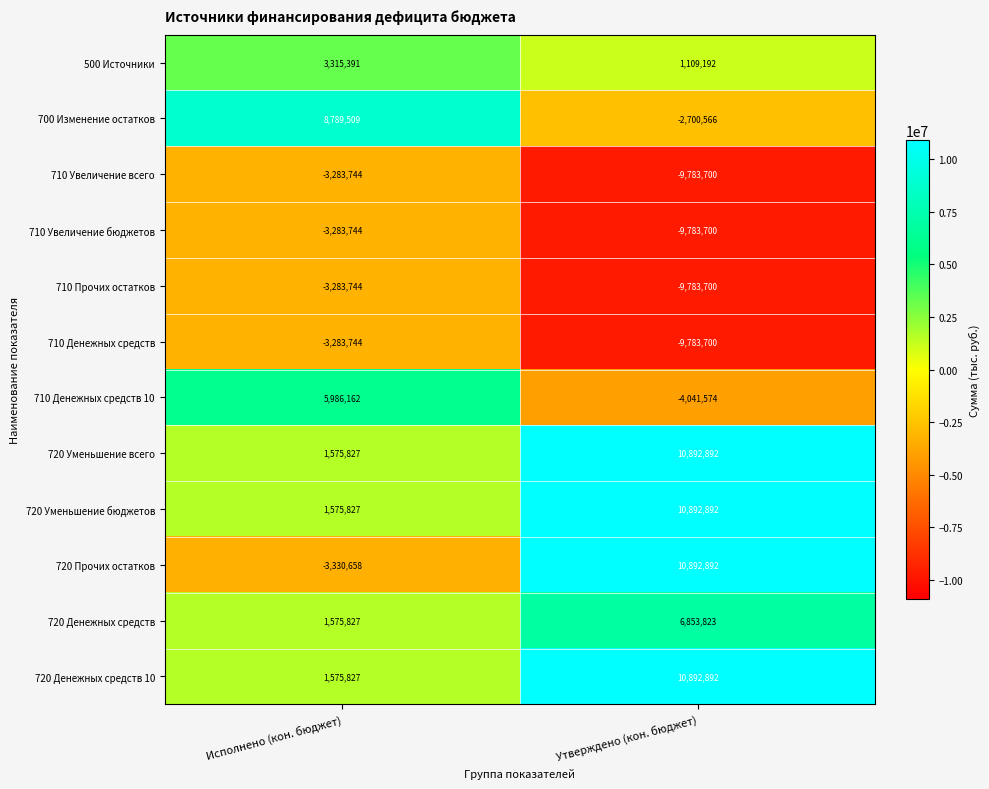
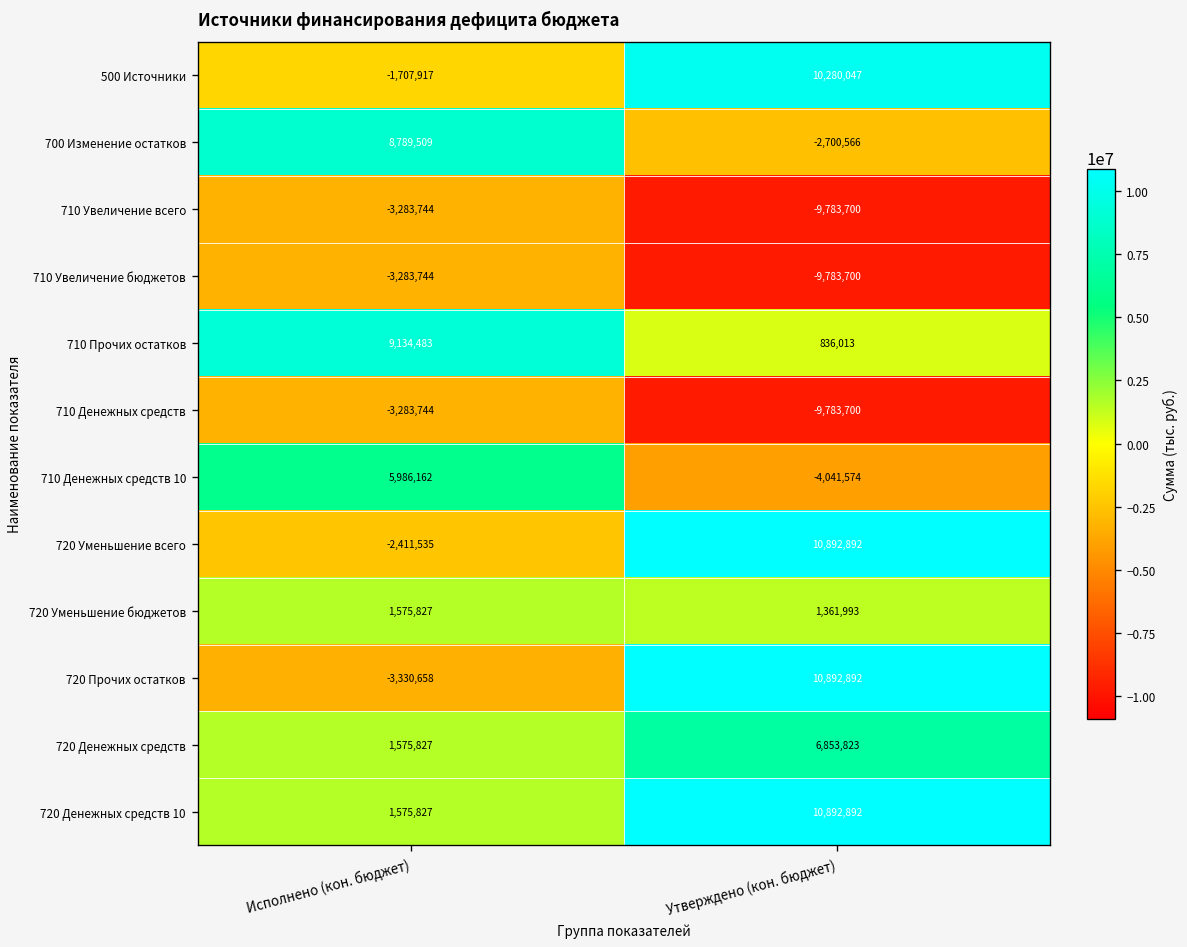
  {
    "500 Источники": {
-     "Исполнено (кон. бюджет)": "3,315,391",
-     "Утверждено (кон. бюджет)": "1,109,192"
+     "Исполнено (кон. бюджет)": "-1,707,917",
+     "Утверждено (кон. бюджет)": "10,280,047"
    },
    "700 Изменение остатков": {
      "Исполнено (кон. бюджет)": "8,789,509",
      "Утверждено (кон. бюджет)": "-2,700,566"
    },
    "710 Увеличение всего": {
      "Исполнено (кон. бюджет)": "-3,283,744",
      "Утверждено (кон. бюджет)": "-9,783,700"
    },
    "710 Увеличение бюджетов": {
      "Исполнено (кон. бюджет)": "-3,283,744",
      "Утверждено (кон. бюджет)": "-9,783,700"
    },
    "710 Прочих остатков": {
-     "Исполнено (кон. бюджет)": "-3,283,744",
-     "Утверждено (кон. бюджет)": "-9,783,700"
+     "Исполнено (кон. бюджет)": "9,134,483",
+     "Утверждено (кон. бюджет)": "836,013"
    },
    "710 Денежных средств": {
      "Исполнено (кон. бюджет)": "-3,283,744",
      "Утверждено (кон. бюджет)": "-9,783,700"
    },
    "710 Денежных средств 10": {
      "Исполнено (кон. бюджет)": "5,986,162",
      "Утверждено (кон. бюджет)": "-4,041,574"
    },
    "720 Уменьшение всего": {
-     "Исполнено (кон. бюджет)": "1,575,827",
+     "Исполнено (кон. бюджет)": "-2,411,535",
      "Утверждено (кон. бюджет)": "10,892,892"
    },
    "720 Уменьшение бюджетов": {
      "Исполнено (кон. бюджет)": "1,575,827",
-     "Утверждено (кон. бюджет)": "10,892,892"
+     "Утверждено (кон. бюджет)": "1,361,993"
    },
    "720 Прочих остатков": {
      "Исполнено (кон. бюджет)": "-3,330,658",
      "Утверждено (кон. бюджет)": "10,892,892"
    },
    "720 Денежных средств": {
      "Исполнено (кон. бюджет)": "1,575,827",
      "Утверждено (кон. бюджет)": "6,853,823"
    },
    "720 Денежных средств 10": {
      "Исполнено (кон. бюджет)": "1,575,827",
      "Утверждено (кон. бюджет)": "10,892,892"
    }
  }
